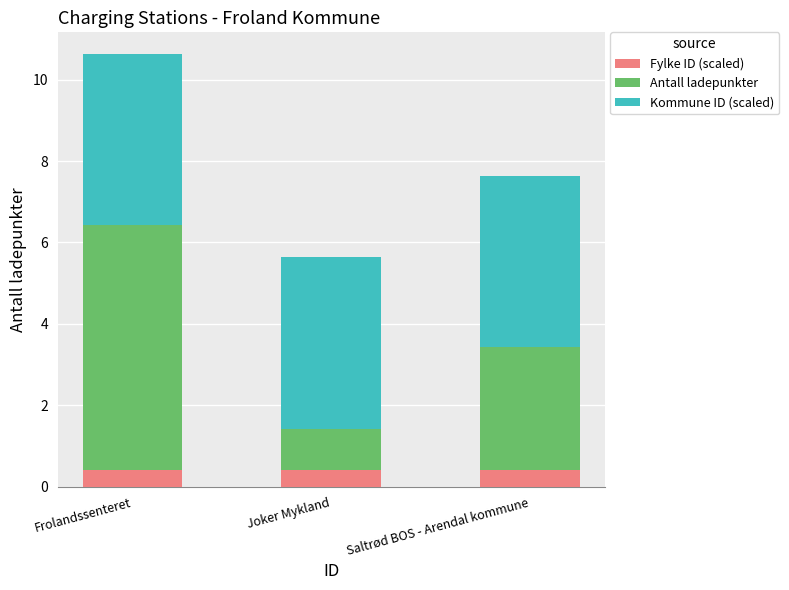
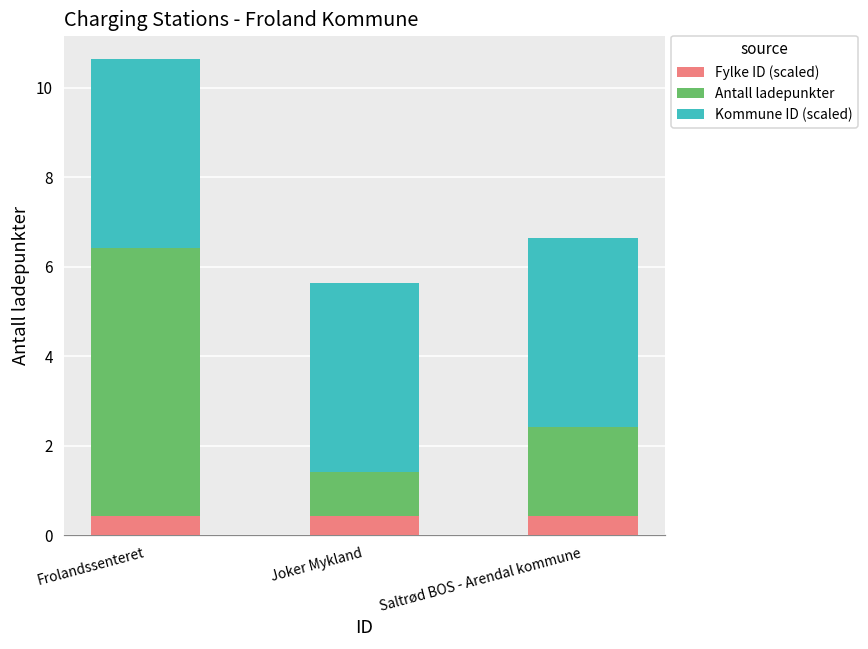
  {
    "Fylke ID (scaled)": {
      "Frolandssenteret": 0.4,
      "Joker Mykland": 0.4,
      "Saltrød BOS - Arendal kommune": 0.4
    },
    "Antall ladepunkter": {
      "Frolandssenteret": 6,
      "Joker Mykland": 1,
-     "Saltrød BOS - Arendal kommune": 3
+     "Saltrød BOS - Arendal kommune": 2
    },
    "Kommune ID (scaled)": {
      "Frolandssenteret": 4.2,
      "Joker Mykland": 4.2,
      "Saltrød BOS - Arendal kommune": 4.2
    }
  }
